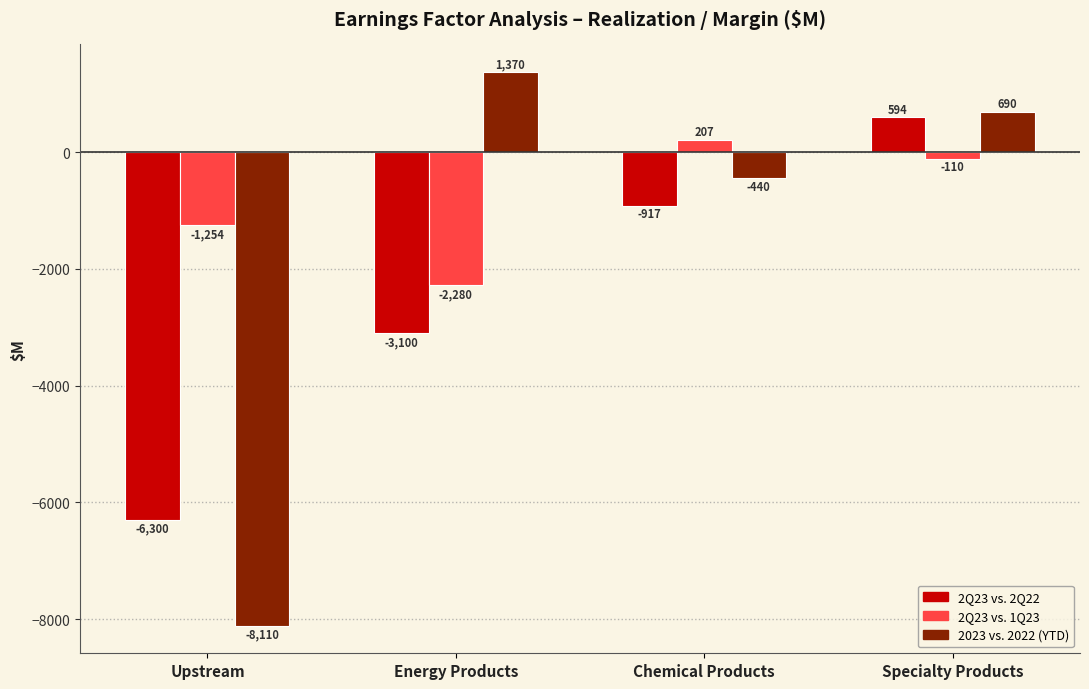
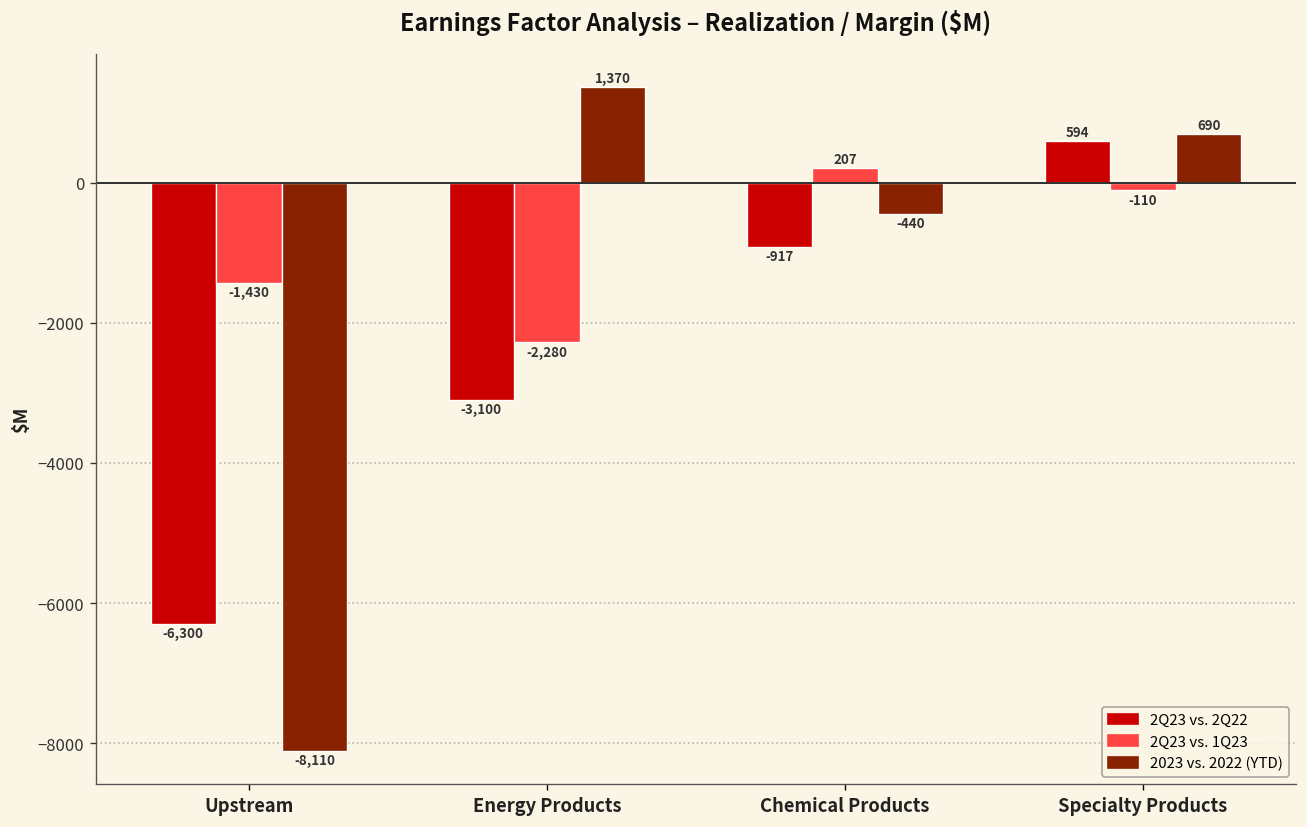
  {
    "2Q23 vs. 2Q22": {
      "Upstream": "-6,300",
      "Energy Products": "-3,100",
      "Chemical Products": "-917",
      "Specialty Products": "594"
    },
    "2Q23 vs. 1Q23": {
-     "Upstream": "-1,254",
+     "Upstream": "-1,430",
      "Energy Products": "-2,280",
      "Chemical Products": "207",
      "Specialty Products": "-110"
    },
    "2023 vs. 2022 (YTD)": {
      "Upstream": "-8,110",
      "Energy Products": "1,370",
      "Chemical Products": "-440",
      "Specialty Products": "690"
    }
  }
